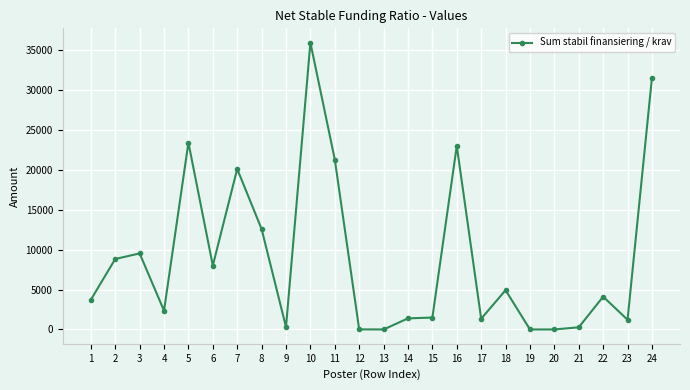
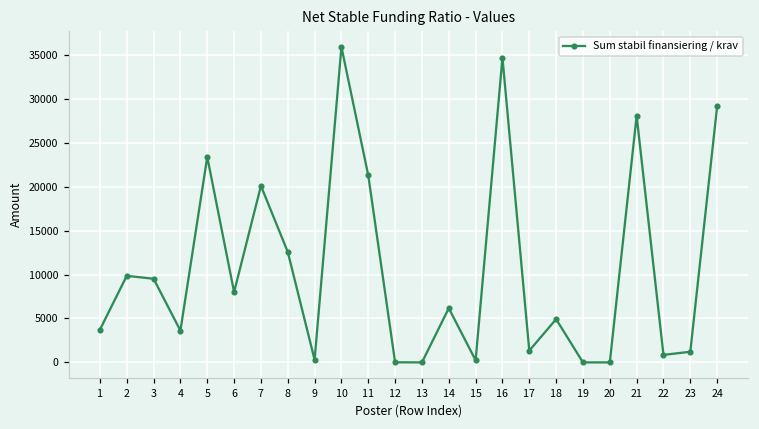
  {
    "1": 4000,
-   "2": 9000,
+   "2": 10000,
    "3": 10000,
-   "4": 2000,
+   "4": 4000,
    "5": 23000,
    "6": 8000,
    "7": 20000,
    "8": 13000,
    "9": 0,
    "10": 36000,
    "11": 21000,
    "12": 0,
    "13": 0,
-   "14": 1000,
-   "15": 1000,
-   "16": 23000,
+   "14": 6000,
+   "15": 0,
+   "16": 35000,
    "17": 1000,
    "18": 5000,
    "19": 0,
    "20": 0,
-   "21": 0,
-   "22": 4000,
+   "21": 28000,
+   "22": 1000,
    "23": 1000,
-   "24": 32000
+   "24": 29000
  }
